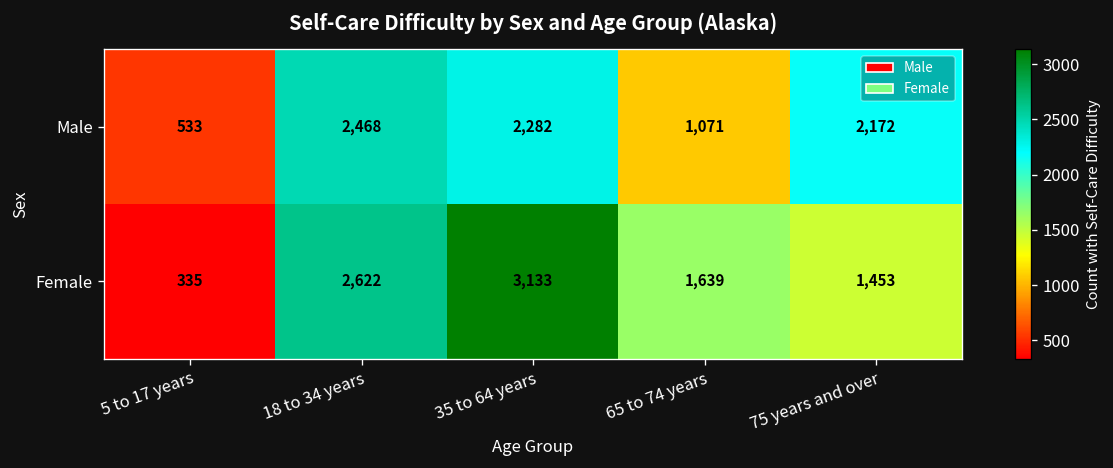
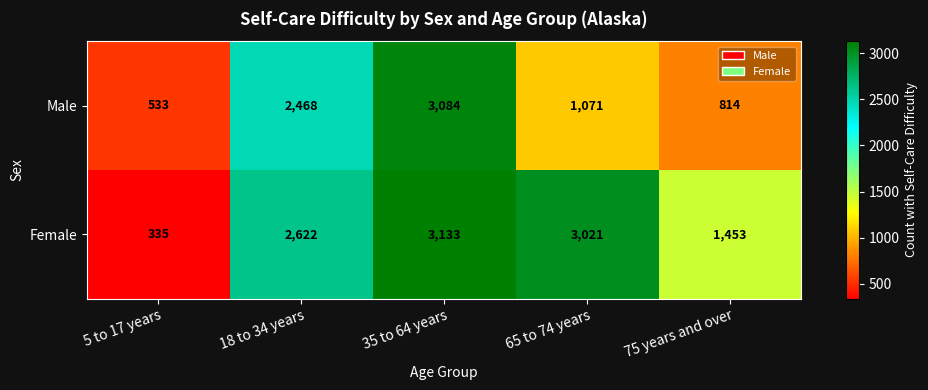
  {
    "Male": {
      "5 to 17 years": "533",
      "18 to 34 years": "2,468",
-     "35 to 64 years": "2,282",
+     "35 to 64 years": "3,084",
      "65 to 74 years": "1,071",
-     "75 years and over": "2,172"
+     "75 years and over": "814"
    },
    "Female": {
      "5 to 17 years": "335",
      "18 to 34 years": "2,622",
      "35 to 64 years": "3,133",
-     "65 to 74 years": "1,639",
+     "65 to 74 years": "3,021",
      "75 years and over": "1,453"
    }
  }
